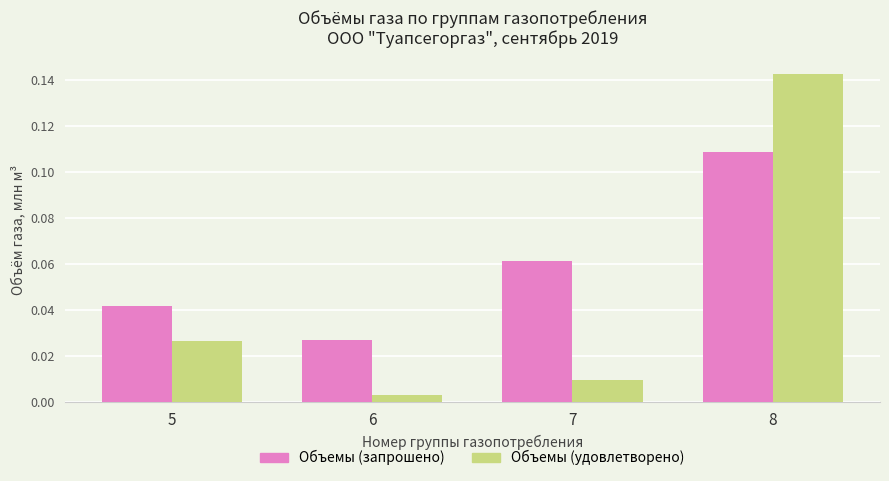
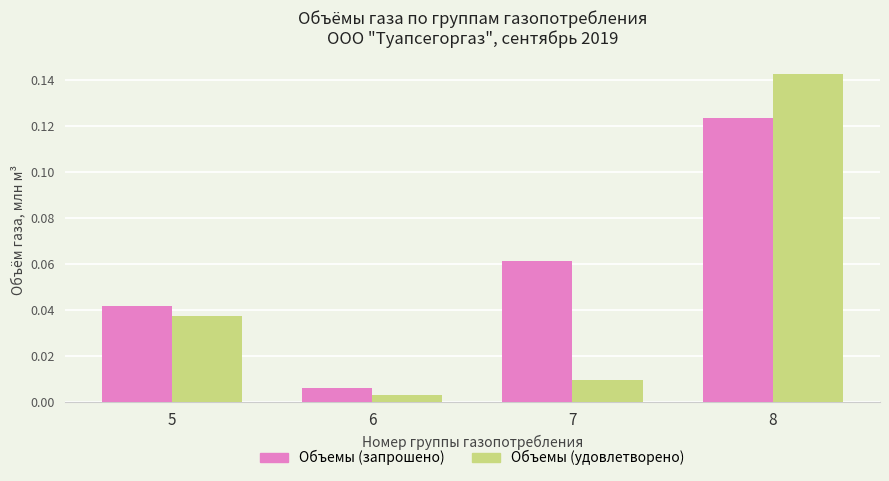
  {
    "Объемы (запрошено)": {
      "5": 0.042,
-     "6": 0.027,
+     "6": 0.006,
      "7": 0.062,
-     "8": 0.109
+     "8": 0.123
    },
    "Объемы (удовлетворено)": {
-     "5": 0.027,
+     "5": 0.038,
      "6": 0.003,
      "7": 0.010,
      "8": 0.142
    }
  }
